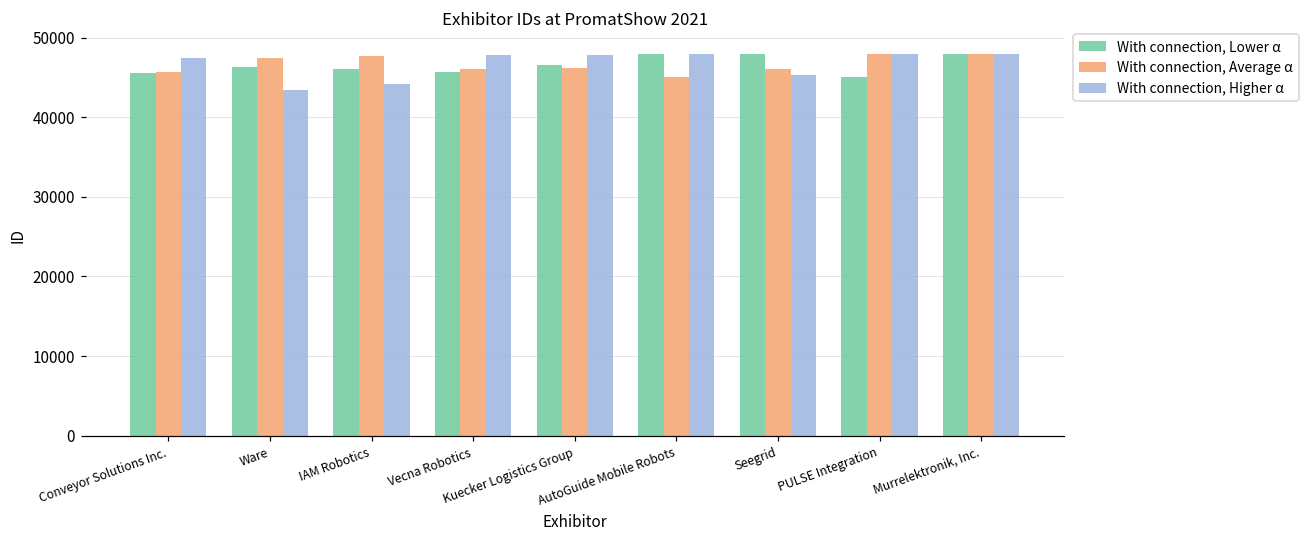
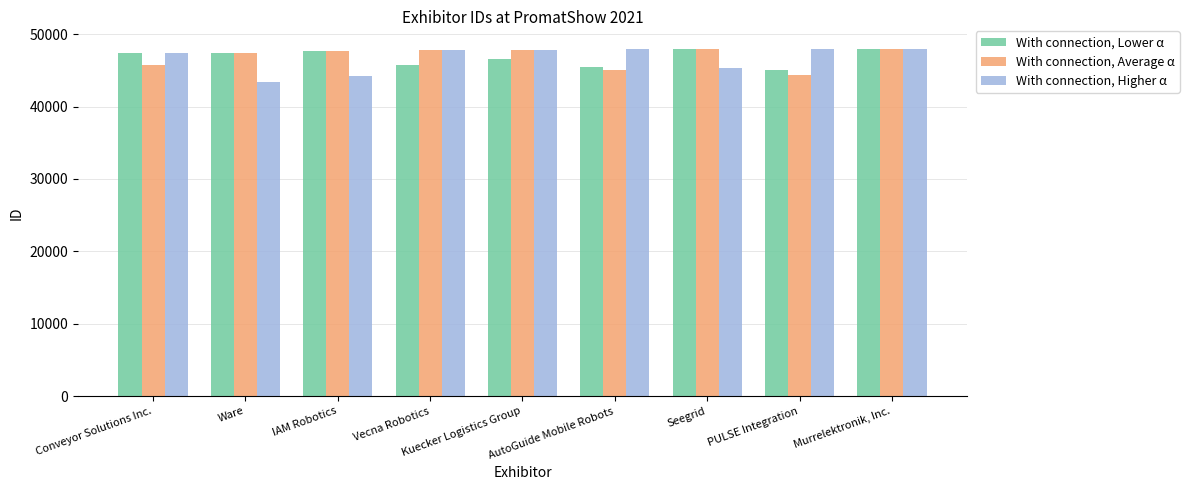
  {
    "With connection, Lower α": {
-     "Conveyor Solutions Inc.": 46000,
-     "Ware": 46000,
-     "IAM Robotics": 46000,
+     "Conveyor Solutions Inc.": 47000,
+     "Ware": 47000,
+     "IAM Robotics": 48000,
      "Vecna Robotics": 46000,
      "Kuecker Logistics Group": 47000,
-     "AutoGuide Mobile Robots": 48000,
+     "AutoGuide Mobile Robots": 45000,
      "Seegrid": 48000,
      "PULSE Integration": 45000,
      "Murrelektronik, Inc.": 48000
    },
    "With connection, Average α": {
      "Conveyor Solutions Inc.": 46000,
      "Ware": 47000,
      "IAM Robotics": 48000,
-     "Vecna Robotics": 46000,
-     "Kuecker Logistics Group": 46000,
+     "Vecna Robotics": 48000,
+     "Kuecker Logistics Group": 48000,
      "AutoGuide Mobile Robots": 45000,
-     "Seegrid": 46000,
-     "PULSE Integration": 48000,
+     "Seegrid": 48000,
+     "PULSE Integration": 44000,
      "Murrelektronik, Inc.": 48000
    },
    "With connection, Higher α": {
      "Conveyor Solutions Inc.": 47000,
      "Ware": 43000,
      "IAM Robotics": 44000,
      "Vecna Robotics": 48000,
      "Kuecker Logistics Group": 48000,
      "AutoGuide Mobile Robots": 48000,
      "Seegrid": 45000,
      "PULSE Integration": 48000,
      "Murrelektronik, Inc.": 48000
    }
  }
